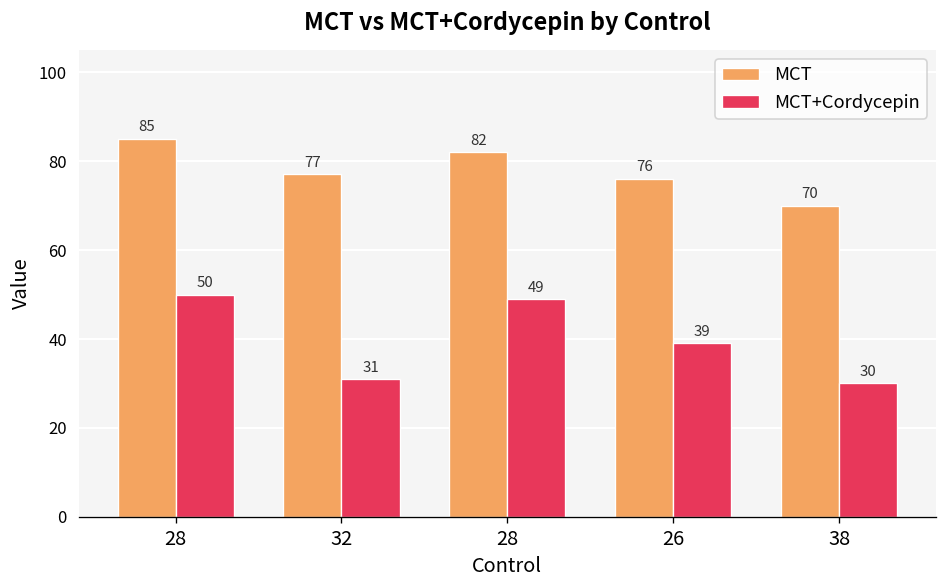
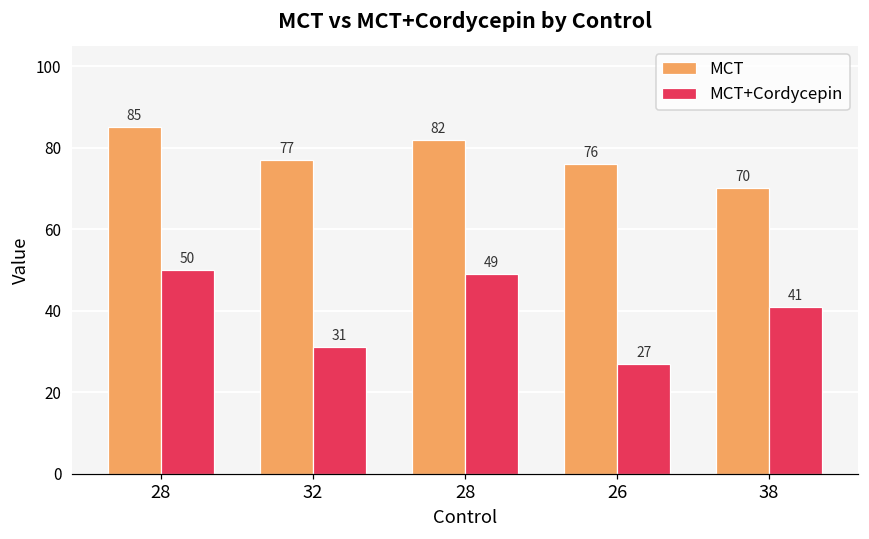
  {
    "MCT": {
      "32": 77,
      "26": 76,
      "38": 70
    },
    "MCT+Cordycepin": {
      "32": 31,
-     "26": 39,
-     "38": 30
+     "26": 27,
+     "38": 41
    }
  }
